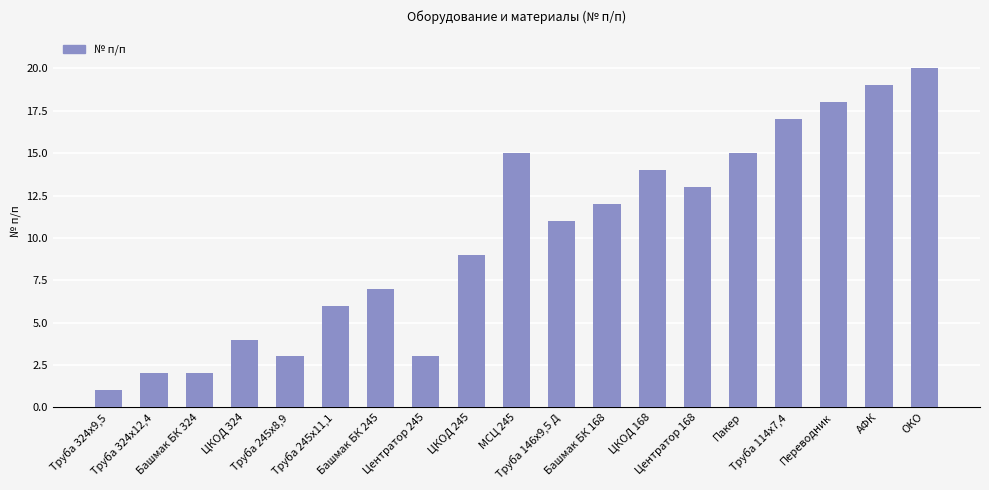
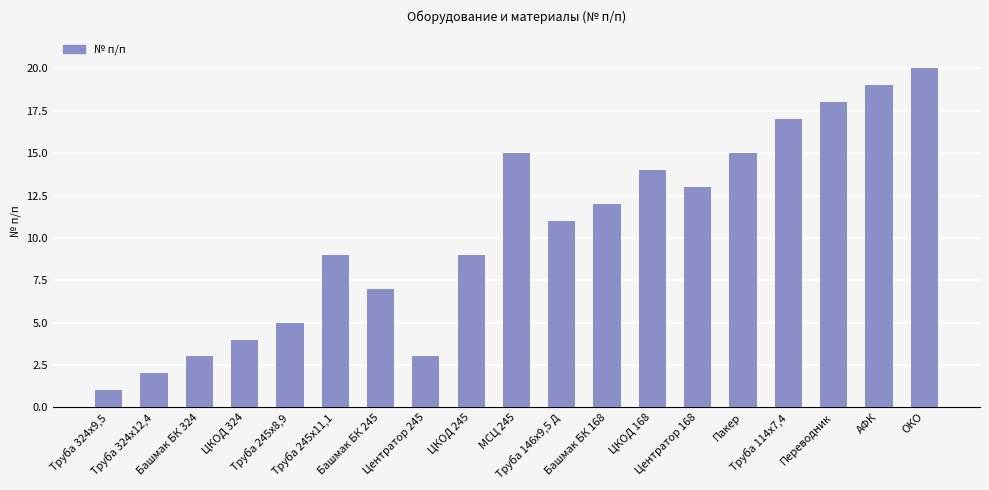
  {
    "Труба 324х9,5": 1,
    "Труба 324х12,4": 2,
-   "Башмак БК 324": 2,
+   "Башмак БК 324": 3,
    "ЦКОД 324": 4,
-   "Труба 245х8,9": 3,
-   "Труба 245х11,1": 6,
+   "Труба 245х8,9": 5,
+   "Труба 245х11,1": 9,
    "Башмак БК 245": 7,
    "Центратор 245": 3,
    "ЦКОД 245": 9,
    "МСЦ 245": 15,
    "Труба 146х9,5 Д": 11,
    "Башмак БК 168": 12,
    "ЦКОД 168": 14,
    "Центратор 168": 13,
    "Пакер": 15,
    "Труба 114х7,4": 17,
    "Переводник": 18,
    "АФК": 19,
    "ОКО": 20
  }
